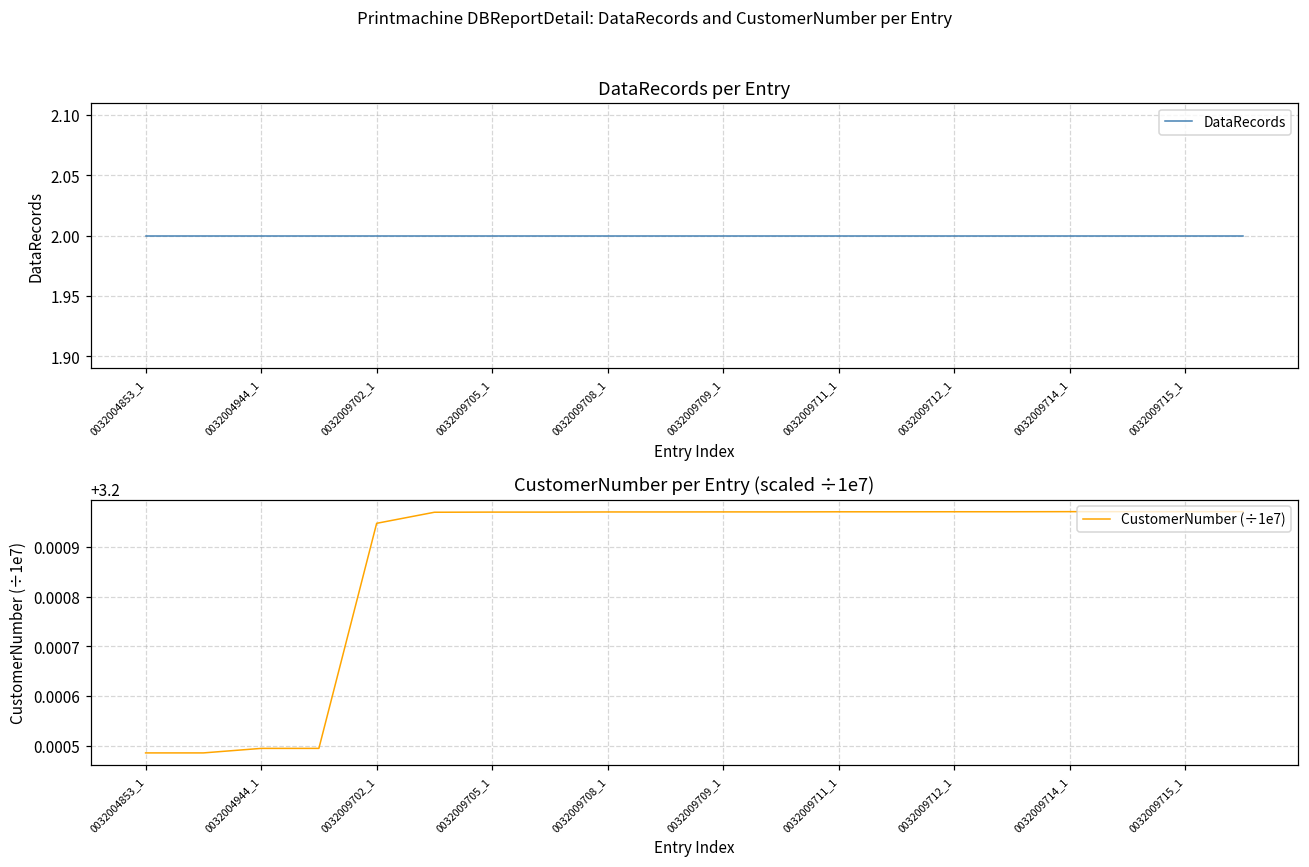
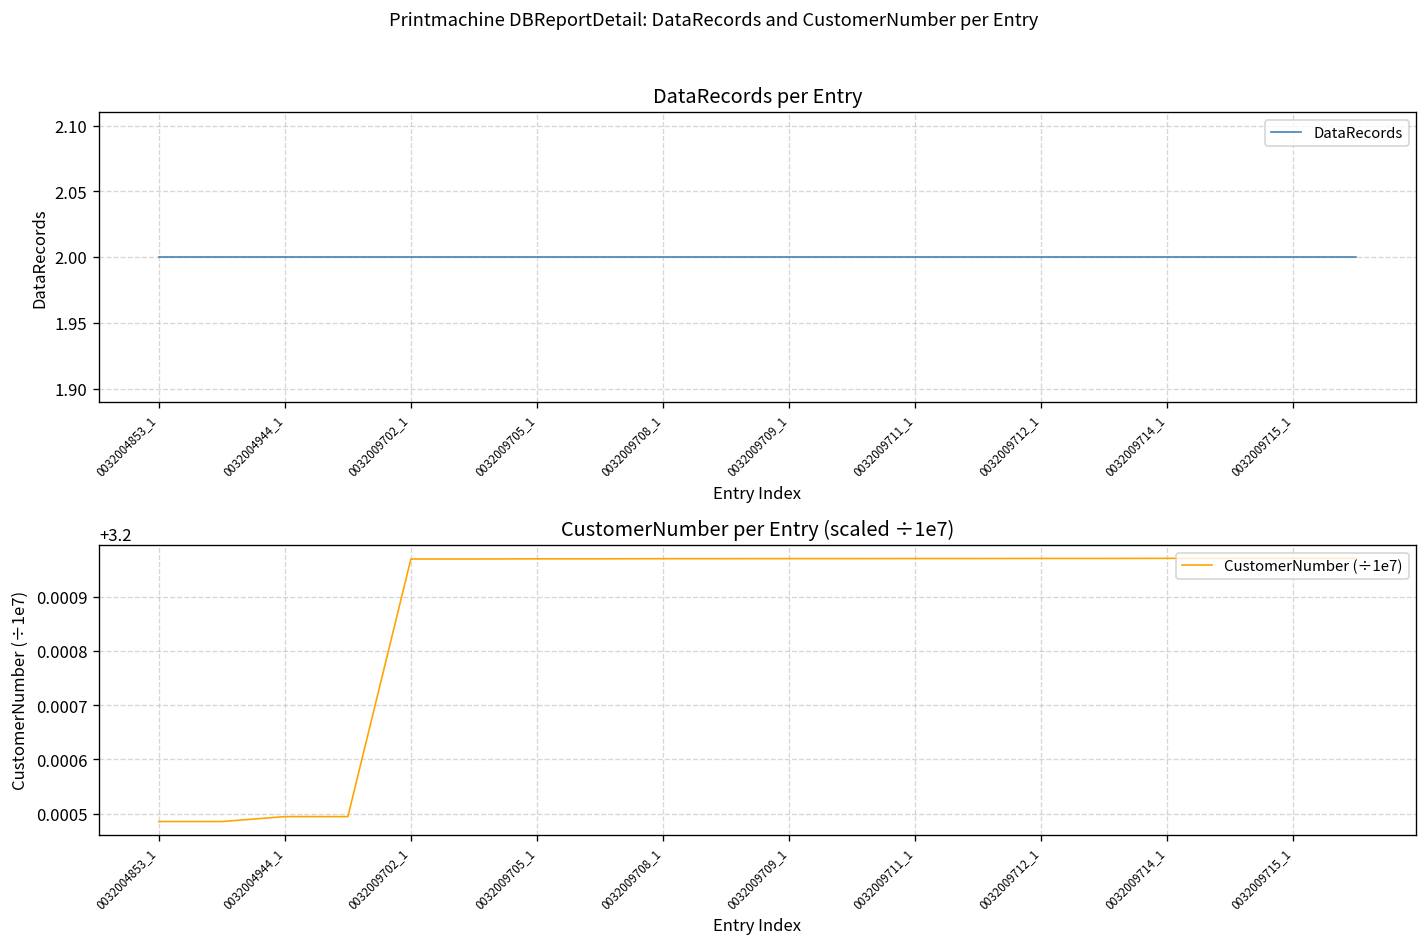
  {
    "DataRecords per Entry": {
      "0032004853_1": 2.000,
      "0032004944_1": 2.000,
      "0032009702_1": 2.000,
      "0032009705_1": 2.000,
      "0032009708_1": 2.000,
      "0032009709_1": 2.000,
      "0032009711_1": 2.000,
      "0032009712_1": 2.000,
      "0032009714_1": 2.000,
      "0032009715_1": 2.000
    },
    "CustomerNumber per Entry (scaled ÷1e7)": {
      "0032004853_1": 3.20049,
      "0032004944_1": 3.20049,
-     "0032009702_1": 3.20095,
+     "0032009702_1": 3.20097,
      "0032009705_1": 3.20097,
      "0032009708_1": 3.20097,
      "0032009709_1": 3.20097,
      "0032009711_1": 3.20097,
      "0032009712_1": 3.20097,
      "0032009714_1": 3.20097
    }
  }
